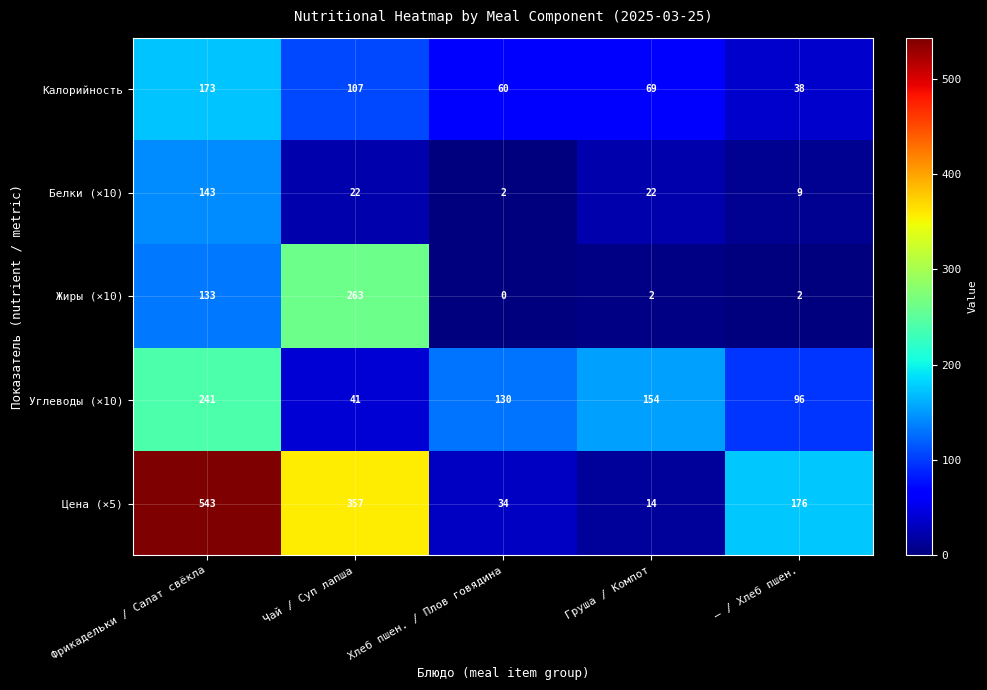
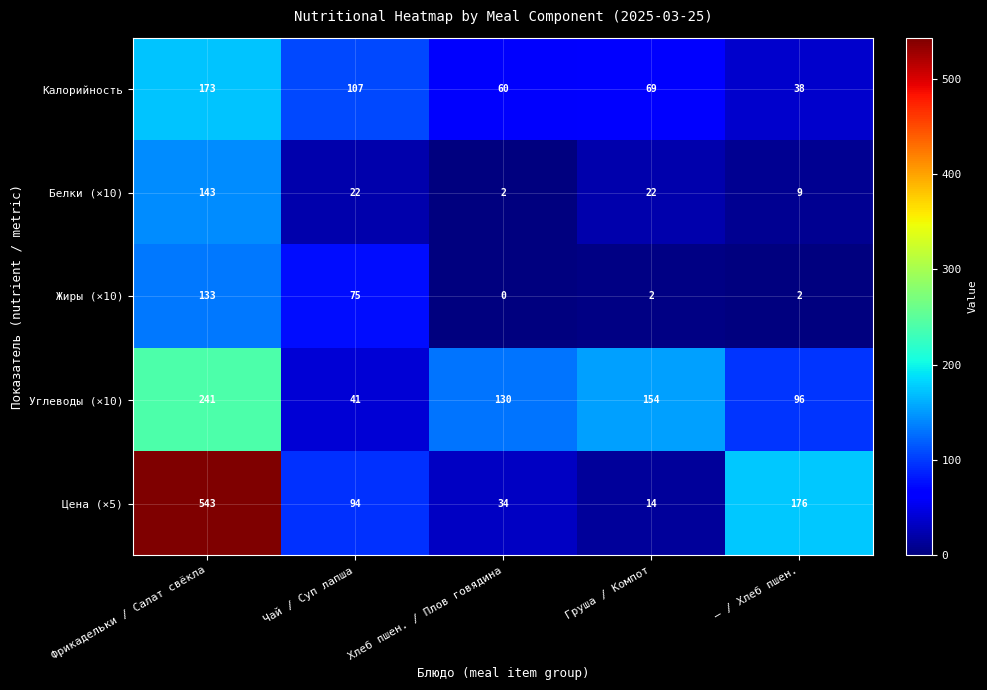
  {
    "Калорийность": {
      "Фрикадельки / Салат свёкла": 173,
      "Чай / Суп лапша": 107,
      "Хлеб пшен. / Плов говядина": 60,
      "Груша / Компот": 69,
      "– / Хлеб пшен.": 38
    },
    "Белки (×10)": {
      "Фрикадельки / Салат свёкла": 143,
      "Чай / Суп лапша": 22,
      "Хлеб пшен. / Плов говядина": 2,
      "Груша / Компот": 22,
      "– / Хлеб пшен.": 9
    },
    "Жиры (×10)": {
      "Фрикадельки / Салат свёкла": 133,
-     "Чай / Суп лапша": 263,
+     "Чай / Суп лапша": 75,
      "Хлеб пшен. / Плов говядина": 0,
      "Груша / Компот": 2,
      "– / Хлеб пшен.": 2
    },
    "Углеводы (×10)": {
      "Фрикадельки / Салат свёкла": 241,
      "Чай / Суп лапша": 41,
      "Хлеб пшен. / Плов говядина": 130,
      "Груша / Компот": 154,
      "– / Хлеб пшен.": 96
    },
    "Цена (×5)": {
      "Фрикадельки / Салат свёкла": 543,
-     "Чай / Суп лапша": 357,
+     "Чай / Суп лапша": 94,
      "Хлеб пшен. / Плов говядина": 34,
      "Груша / Компот": 14,
      "– / Хлеб пшен.": 176
    }
  }
